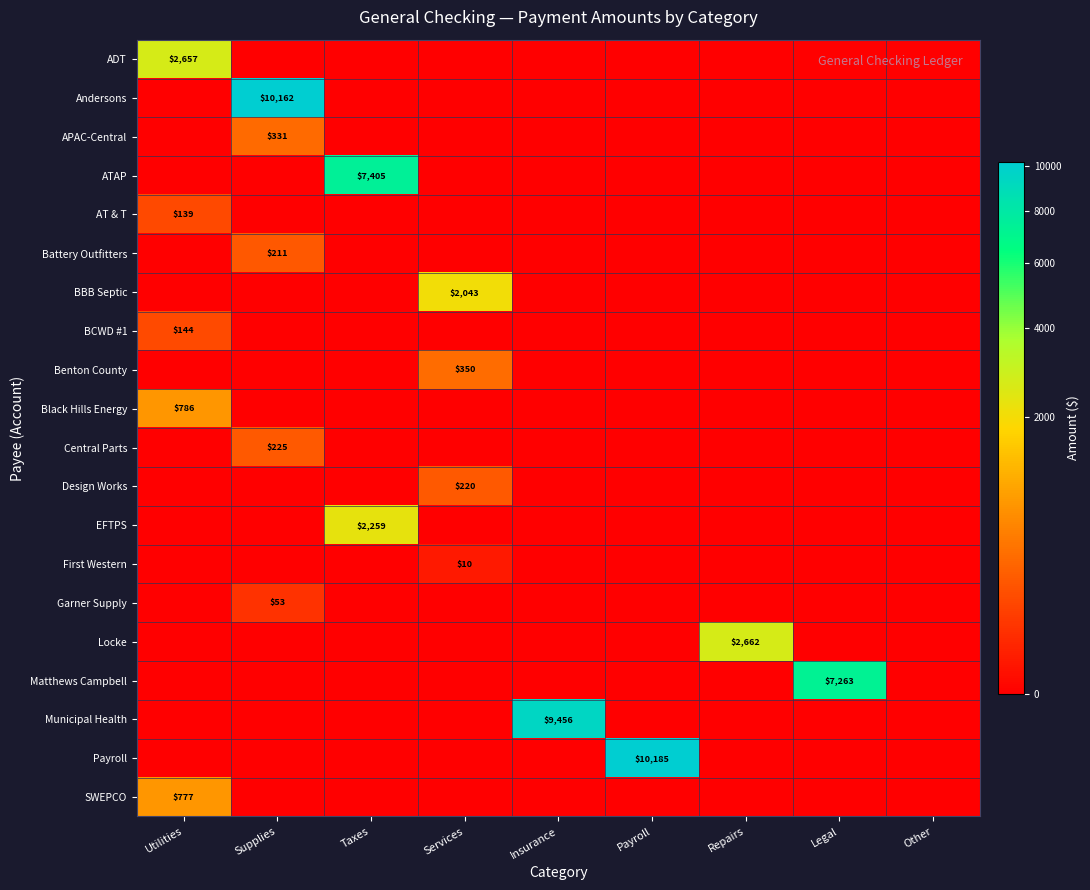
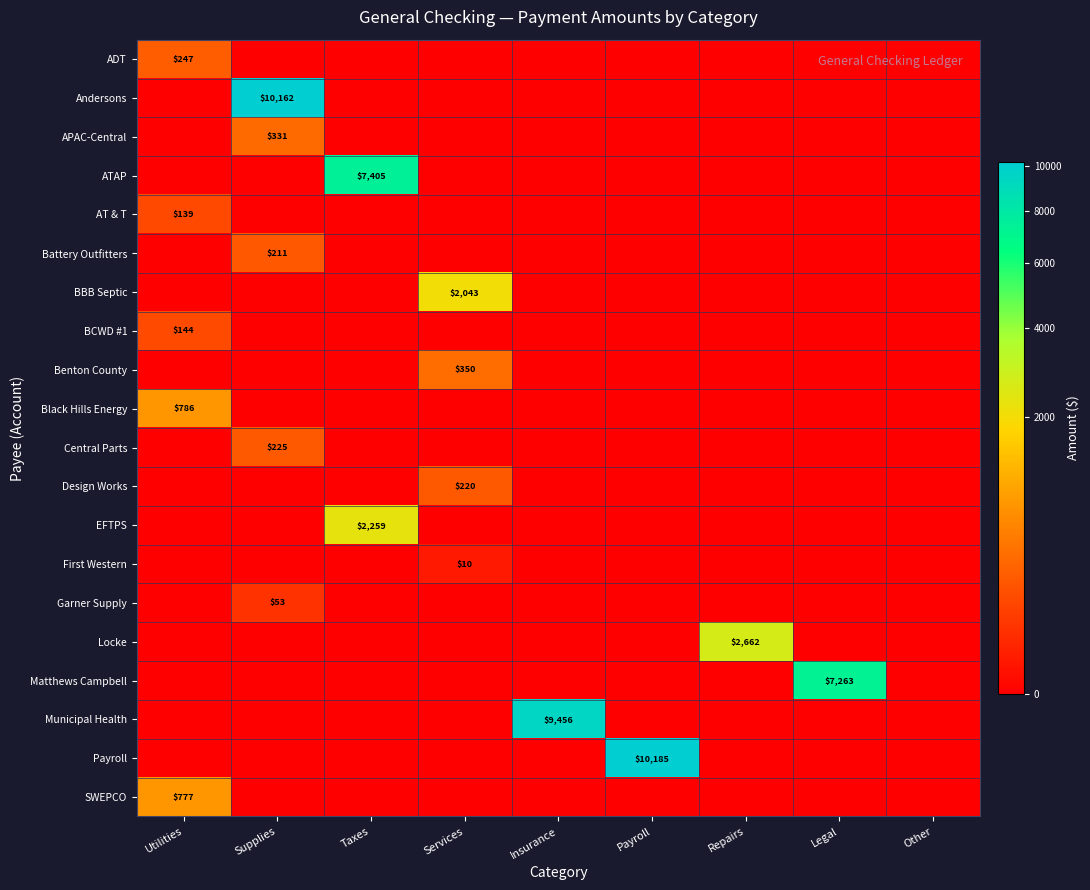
  {
    "ADT": {
-     "Utilities": "$2,657"
+     "Utilities": "$247"
    },
    "Andersons": {
      "Supplies": "$10,162"
    },
    "APAC-Central": {
      "Supplies": "$331"
    },
    "ATAP": {
      "Taxes": "$7,405"
    },
    "AT & T": {
      "Utilities": "$139"
    },
    "Battery Outfitters": {
      "Supplies": "$211"
    },
    "BBB Septic": {
      "Services": "$2,043"
    },
    "BCWD #1": {
      "Utilities": "$144"
    },
    "Benton County": {
      "Services": "$350"
    },
    "Black Hills Energy": {
      "Utilities": "$786"
    },
    "Central Parts": {
      "Supplies": "$225"
    },
    "Design Works": {
      "Services": "$220"
    },
    "EFTPS": {
      "Taxes": "$2,259"
    },
    "First Western": {
      "Services": "$10"
    },
    "Garner Supply": {
      "Supplies": "$53"
    },
    "Locke": {
      "Repairs": "$2,662"
    },
    "Matthews Campbell": {
      "Legal": "$7,263"
    },
    "Municipal Health": {
      "Insurance": "$9,456"
    },
    "Payroll": {
      "Payroll": "$10,185"
    },
    "SWEPCO": {
      "Utilities": "$777"
    }
  }
